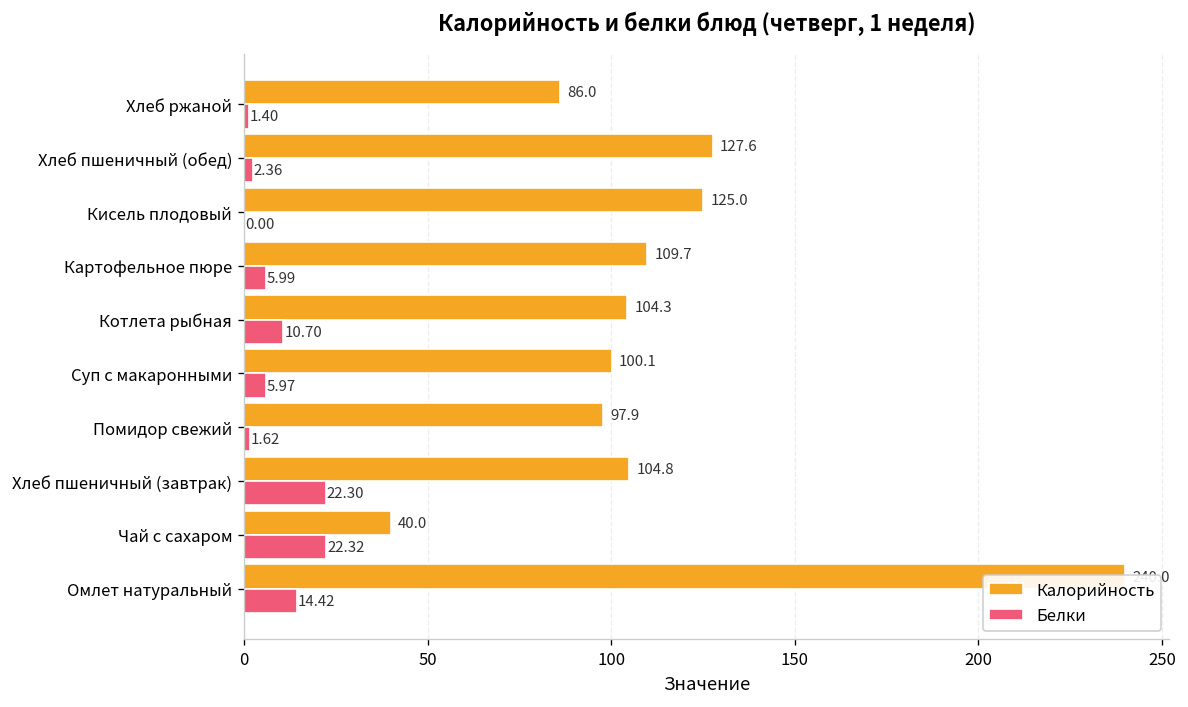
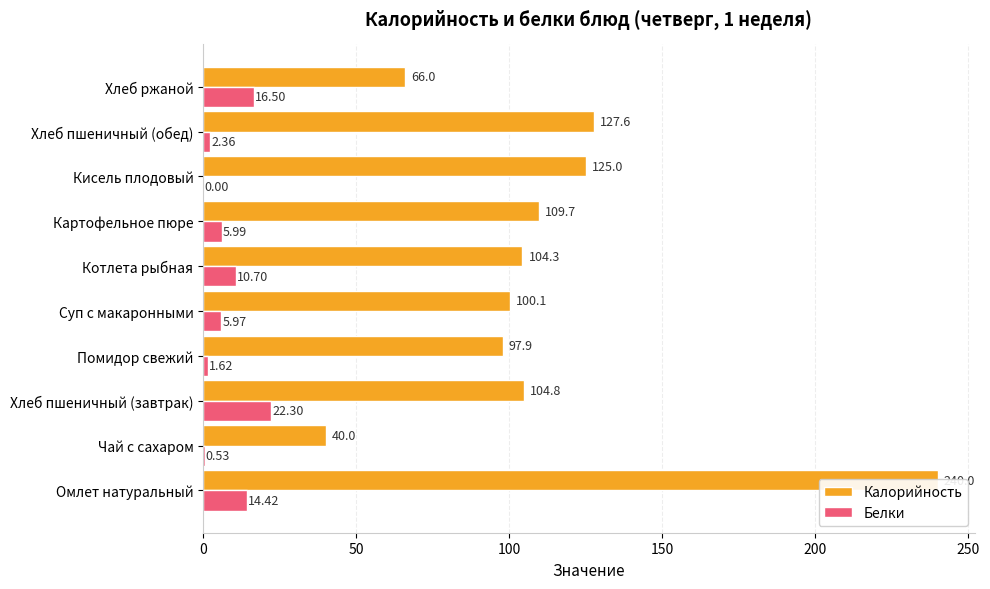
  {
    "Калорийность": {
-     "Хлеб ржаной": 86.0,
+     "Хлеб ржаной": 66.0,
      "Хлеб пшеничный (обед)": 127.6,
      "Кисель плодовый": 125.0,
      "Картофельное пюре": 109.7,
      "Котлета рыбная": 104.3,
      "Суп с макаронными": 100.1,
      "Помидор свежий": 97.9,
      "Хлеб пшеничный (завтрак)": 104.8,
      "Чай с сахаром": 40.0
    },
    "Белки": {
-     "Хлеб ржаной": 1.40,
+     "Хлеб ржаной": 16.50,
      "Хлеб пшеничный (обед)": 2.36,
      "Кисель плодовый": 0.00,
      "Картофельное пюре": 5.99,
      "Котлета рыбная": 10.70,
      "Суп с макаронными": 5.97,
      "Помидор свежий": 1.62,
      "Хлеб пшеничный (завтрак)": 22.30,
-     "Чай с сахаром": 22.32,
+     "Чай с сахаром": 0.53,
      "Омлет натуральный": 14.42
    }
  }
